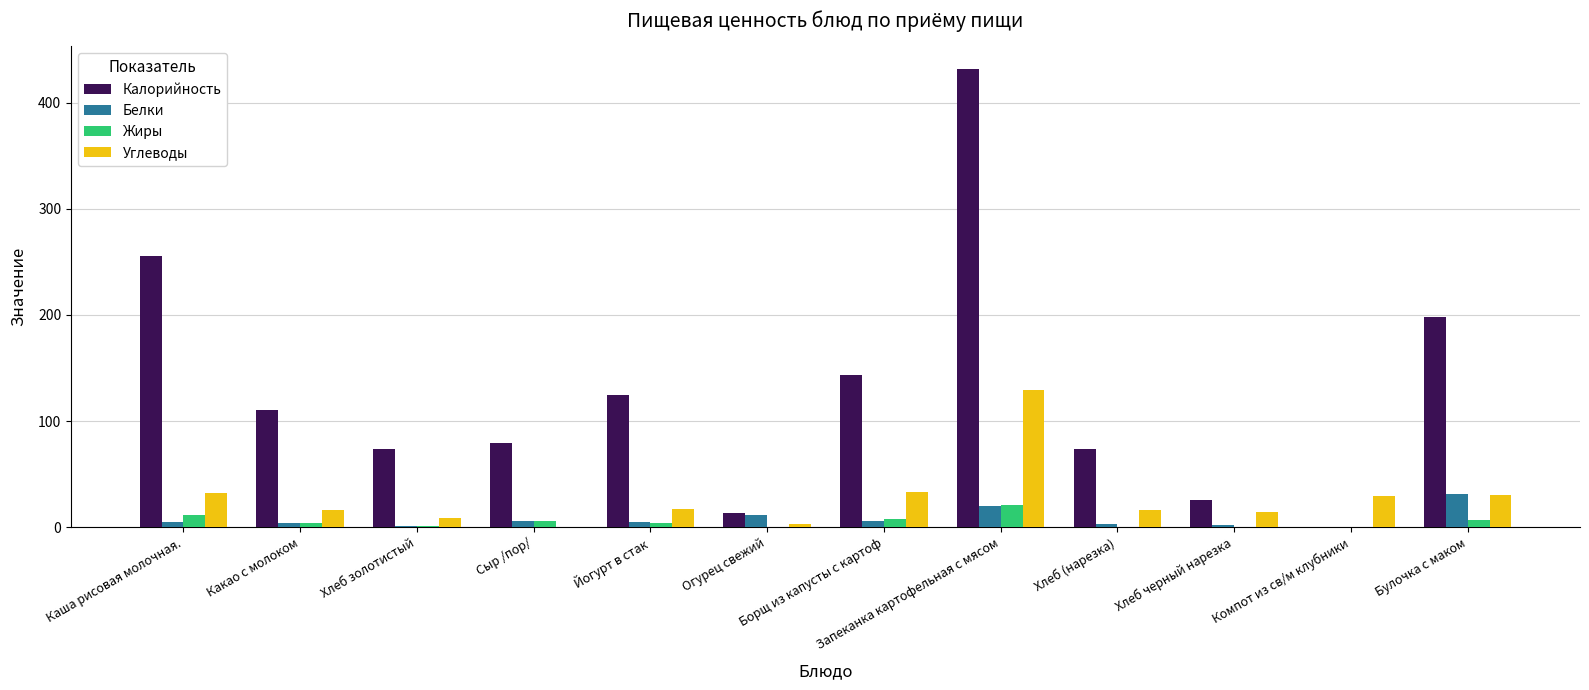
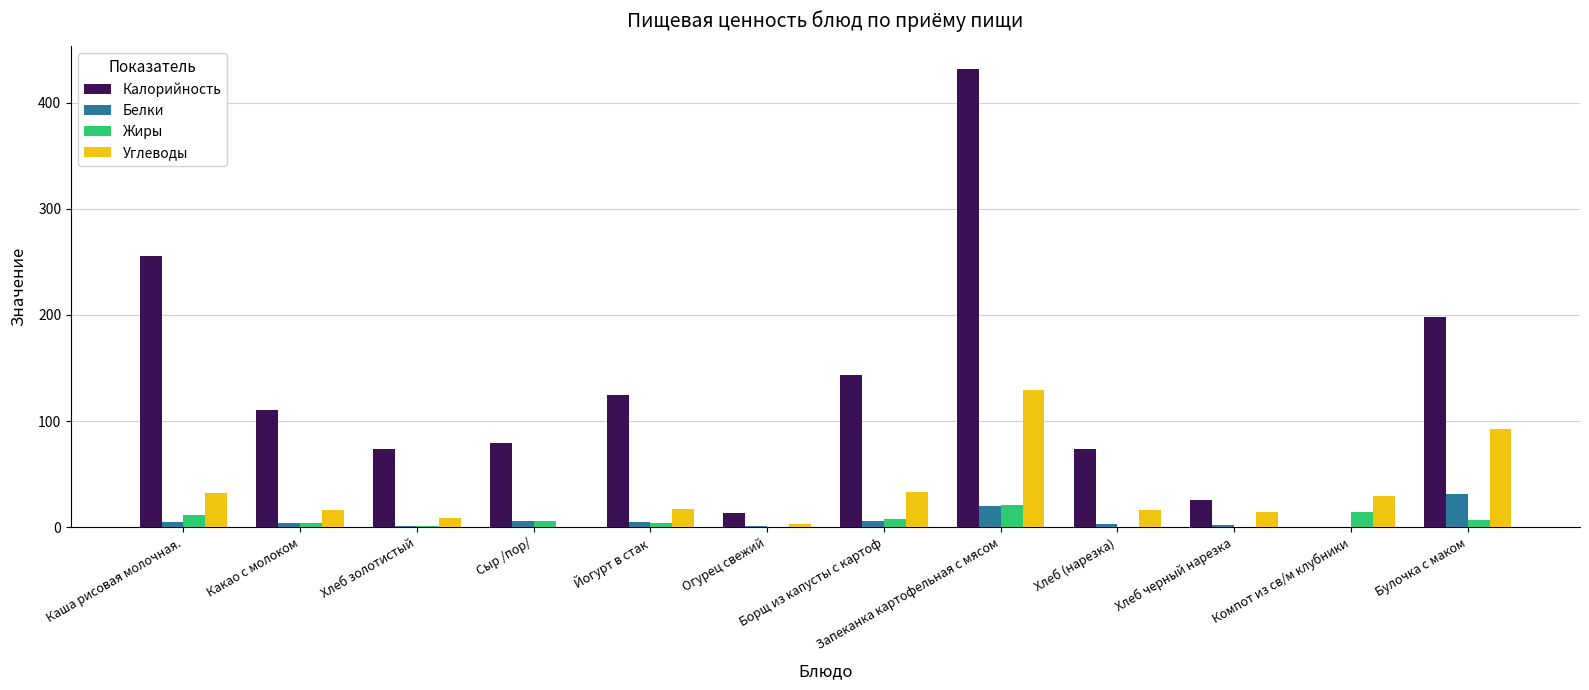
  {
    "Калорийность": {
      "Каша рисовая молочная.": 255,
      "Какао с молоком": 111,
      "Хлеб золотистый": 74,
      "Сыр /пор/": 79,
      "Йогурт в стак": 125,
      "Огурец свежий": 13,
      "Борщ из капусты с картоф": 143,
      "Запеканка картофельная с мясом": 432,
      "Хлеб (нарезка)": 73,
      "Хлеб черный нарезка": 26,
      "Булочка с маком": 199
    },
    "Белки": {
      "Каша рисовая молочная.": 5,
      "Какао с молоком": 4,
      "Сыр /пор/": 6,
      "Йогурт в стак": 5,
-     "Огурец свежий": 12,
+     "Огурец свежий": 1,
      "Борщ из капусты с картоф": 6,
      "Запеканка картофельная с мясом": 20,
      "Хлеб (нарезка)": 3,
      "Хлеб черный нарезка": 2,
      "Булочка с маком": 31
    },
    "Жиры": {
      "Каша рисовая молочная.": 12,
      "Какао с молоком": 4,
      "Сыр /пор/": 6,
      "Йогурт в стак": 4,
      "Огурец свежий": 0,
      "Борщ из капусты с картоф": 7,
      "Запеканка картофельная с мясом": 21,
-     "Компот из св/м клубники": 0,
+     "Компот из св/м клубники": 15,
      "Булочка с маком": 7
    },
    "Углеводы": {
      "Каша рисовая молочная.": 32,
      "Какао с молоком": 16,
      "Хлеб золотистый": 9,
      "Сыр /пор/": 0,
      "Йогурт в стак": 18,
      "Огурец свежий": 3,
      "Борщ из капусты с картоф": 33,
      "Запеканка картофельная с мясом": 129,
      "Хлеб (нарезка)": 17,
      "Хлеб черный нарезка": 14,
      "Компот из св/м клубники": 30,
-     "Булочка с маком": 30
+     "Булочка с маком": 92
    }
  }
